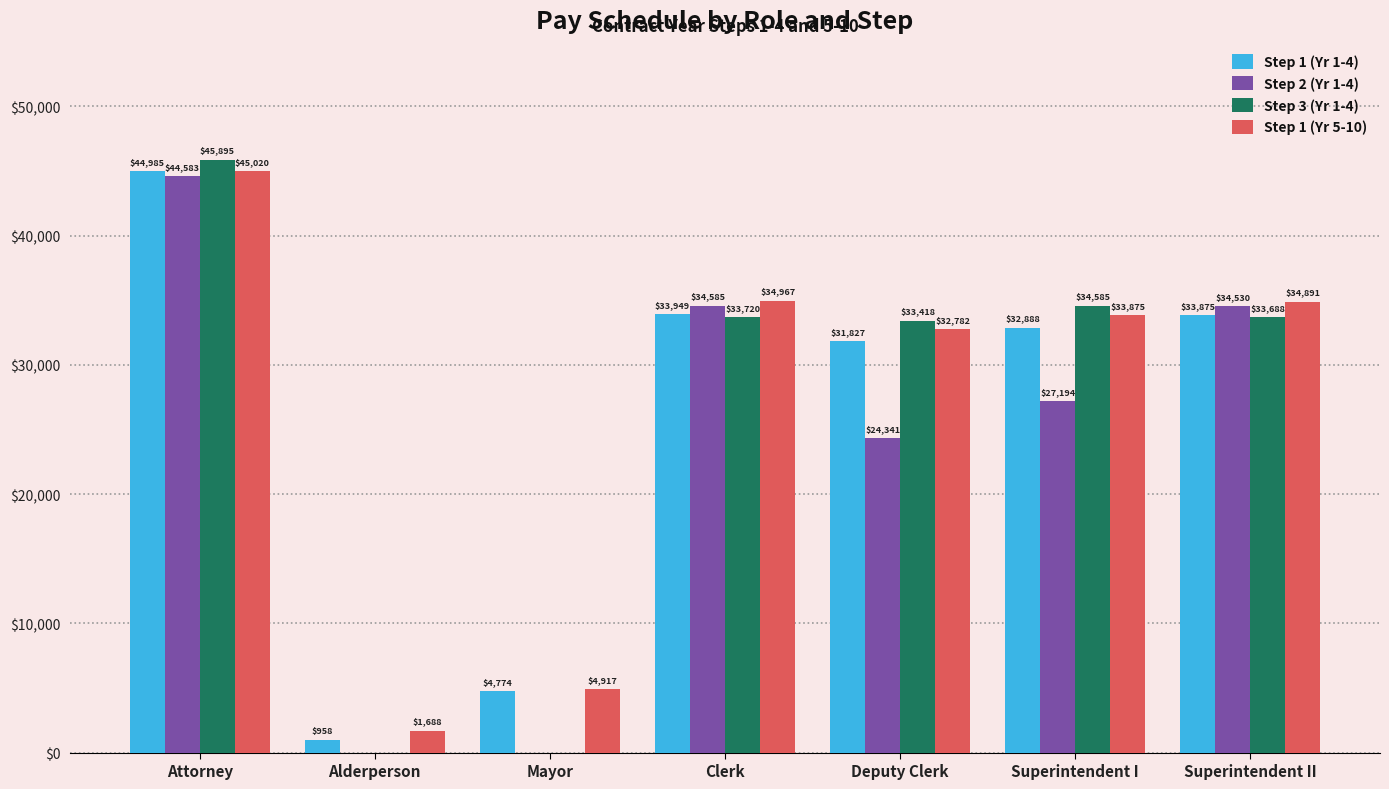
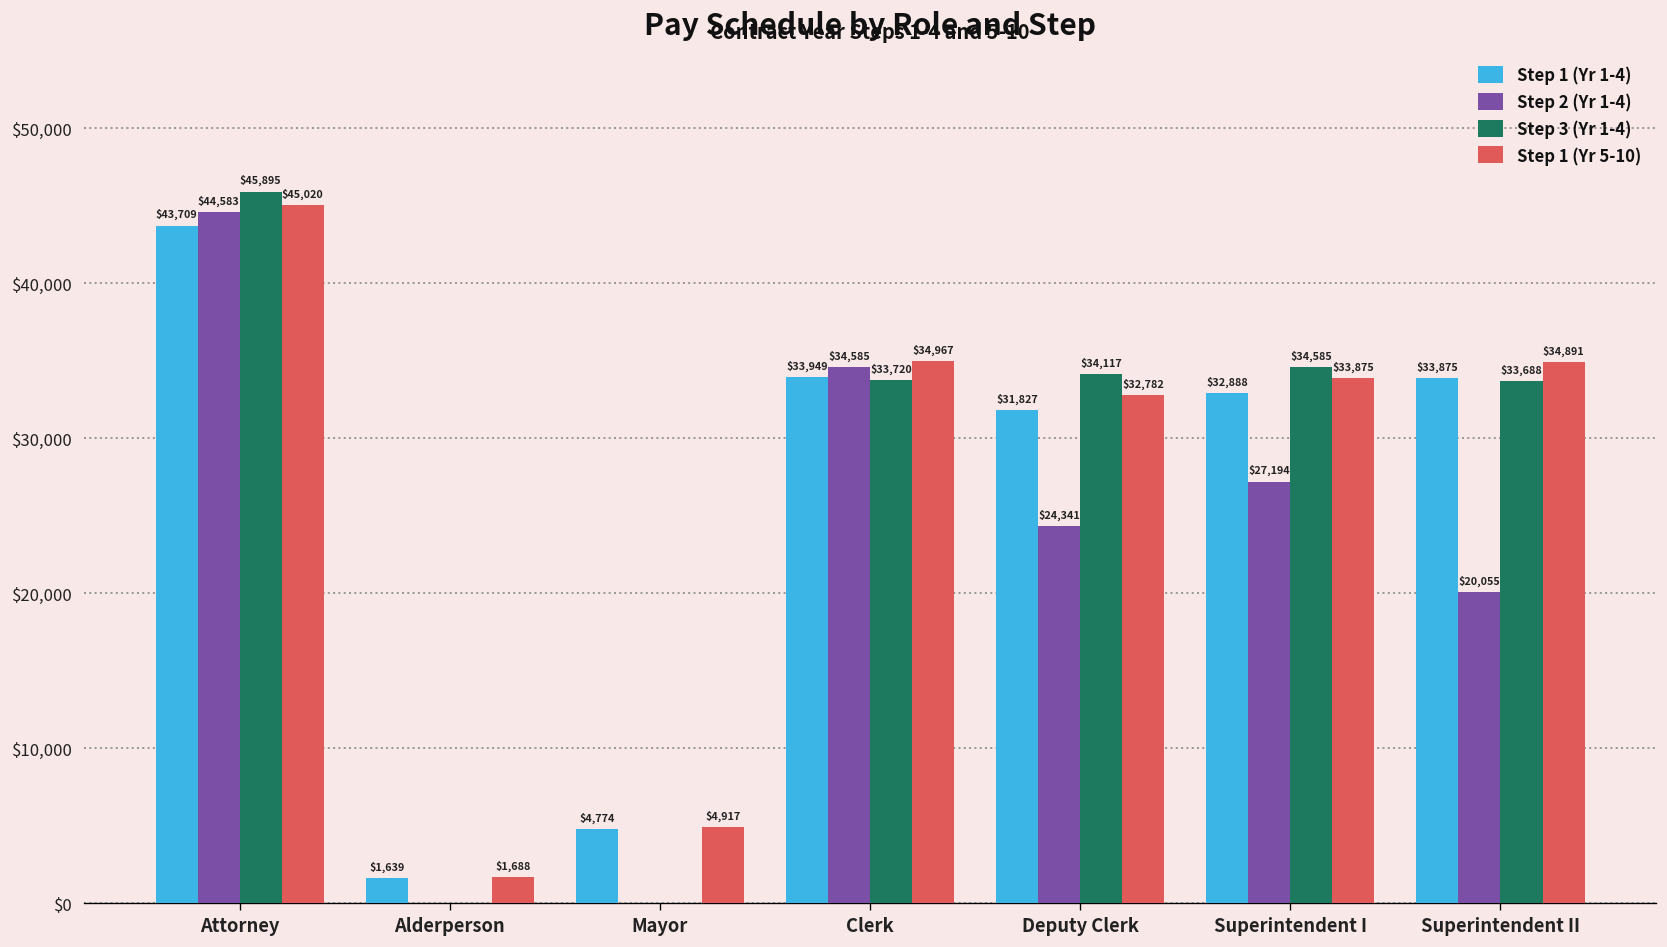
  {
    "Step 1 (Yr 1-4)": {
-     "Attorney": "$44,985",
-     "Alderperson": "$958",
+     "Attorney": "$43,709",
+     "Alderperson": "$1,639",
      "Mayor": "$4,774",
      "Clerk": "$33,949",
      "Deputy Clerk": "$31,827",
      "Superintendent I": "$32,888",
      "Superintendent II": "$33,875"
    },
    "Step 2 (Yr 1-4)": {
      "Attorney": "$44,583",
      "Clerk": "$34,585",
      "Deputy Clerk": "$24,341",
      "Superintendent I": "$27,194",
-     "Superintendent II": "$34,530"
+     "Superintendent II": "$20,055"
    },
    "Step 3 (Yr 1-4)": {
      "Attorney": "$45,895",
      "Clerk": "$33,720",
-     "Deputy Clerk": "$33,418",
+     "Deputy Clerk": "$34,117",
      "Superintendent I": "$34,585",
      "Superintendent II": "$33,688"
    },
    "Step 1 (Yr 5-10)": {
      "Attorney": "$45,020",
      "Alderperson": "$1,688",
      "Mayor": "$4,917",
      "Clerk": "$34,967",
      "Deputy Clerk": "$32,782",
      "Superintendent I": "$33,875",
      "Superintendent II": "$34,891"
    }
  }
